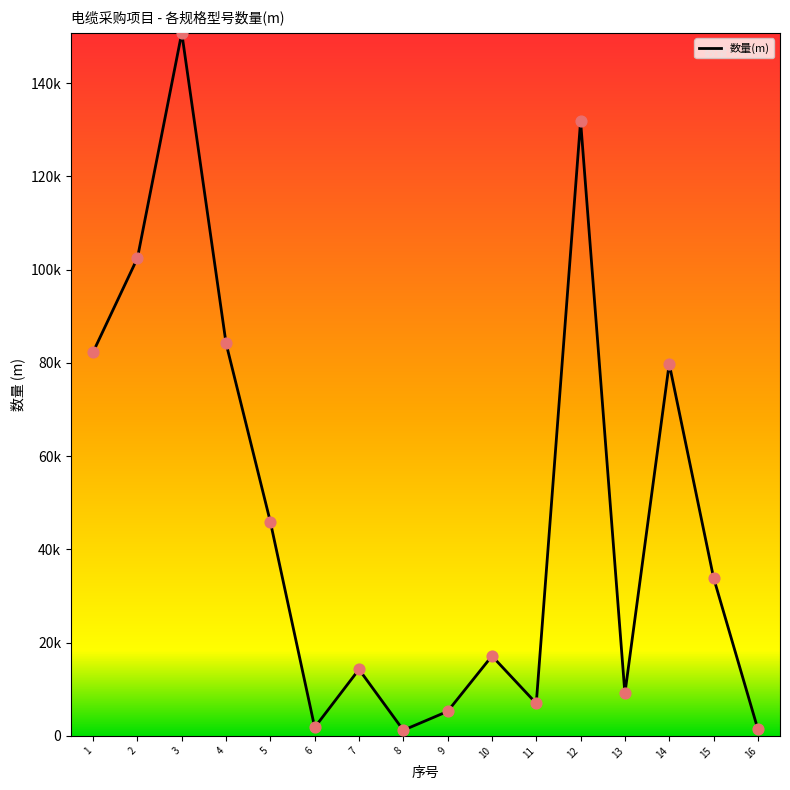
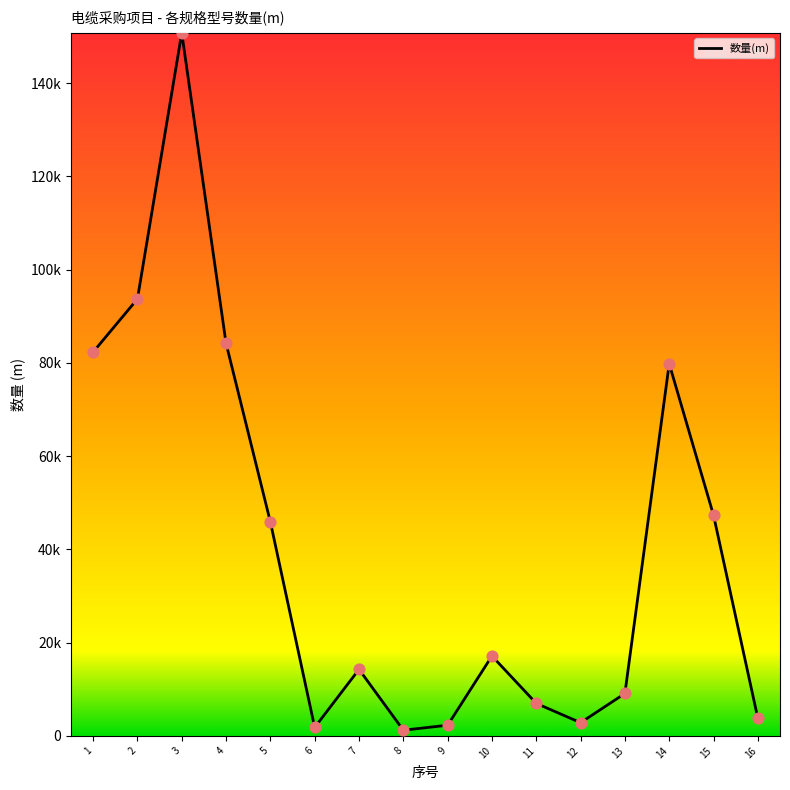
  {
    "1": 82000,
-   "2": 102000,
+   "2": 94000,
    "3": 151000,
    "4": 84000,
    "5": 46000,
    "6": 2000,
    "7": 14000,
    "8": 1000,
-   "9": 5000,
+   "9": 2000,
    "10": 17000,
    "11": 7000,
-   "12": 132000,
+   "12": 3000,
    "13": 9000,
    "14": 80000,
-   "15": 34000,
-   "16": 1000
+   "15": 47000,
+   "16": 4000
  }
